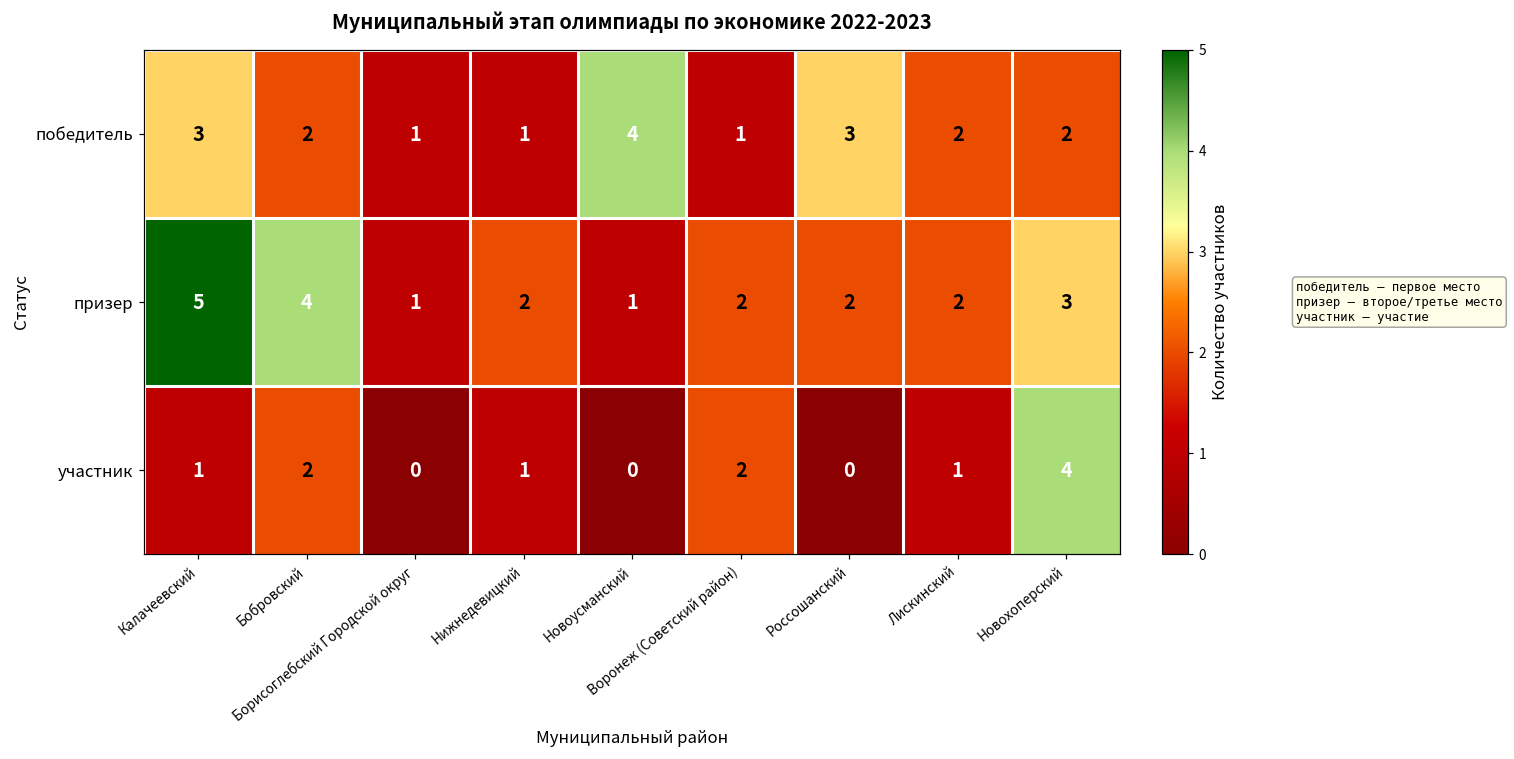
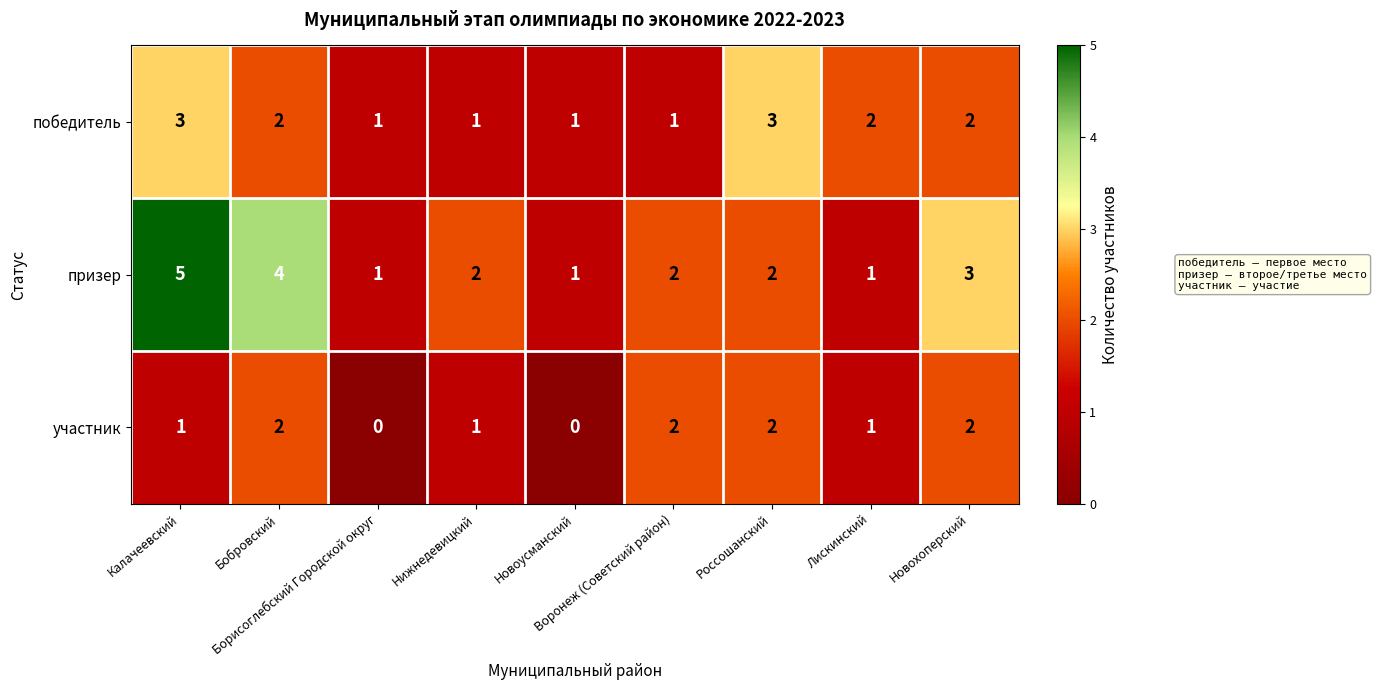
  {
    "победитель": {
      "Калачеевский": 3,
      "Бобровский": 2,
      "Борисоглебский Городской округ": 1,
      "Нижнедевицкий": 1,
-     "Новоусманский": 4,
+     "Новоусманский": 1,
      "Воронеж (Советский район)": 1,
      "Россошанский": 3,
      "Лискинский": 2,
      "Новохоперский": 2
    },
    "призер": {
      "Калачеевский": 5,
      "Бобровский": 4,
      "Борисоглебский Городской округ": 1,
      "Нижнедевицкий": 2,
      "Новоусманский": 1,
      "Воронеж (Советский район)": 2,
      "Россошанский": 2,
-     "Лискинский": 2,
+     "Лискинский": 1,
      "Новохоперский": 3
    },
    "участник": {
      "Калачеевский": 1,
      "Бобровский": 2,
      "Борисоглебский Городской округ": 0,
      "Нижнедевицкий": 1,
      "Новоусманский": 0,
      "Воронеж (Советский район)": 2,
-     "Россошанский": 0,
+     "Россошанский": 2,
      "Лискинский": 1,
-     "Новохоперский": 4
+     "Новохоперский": 2
    }
  }
